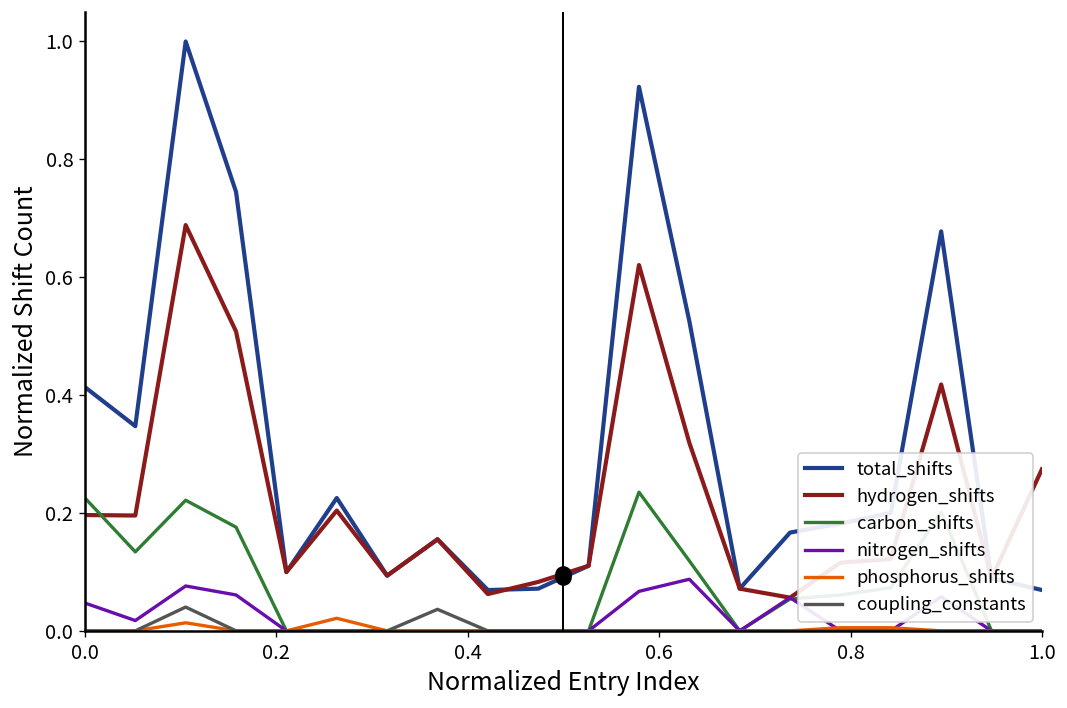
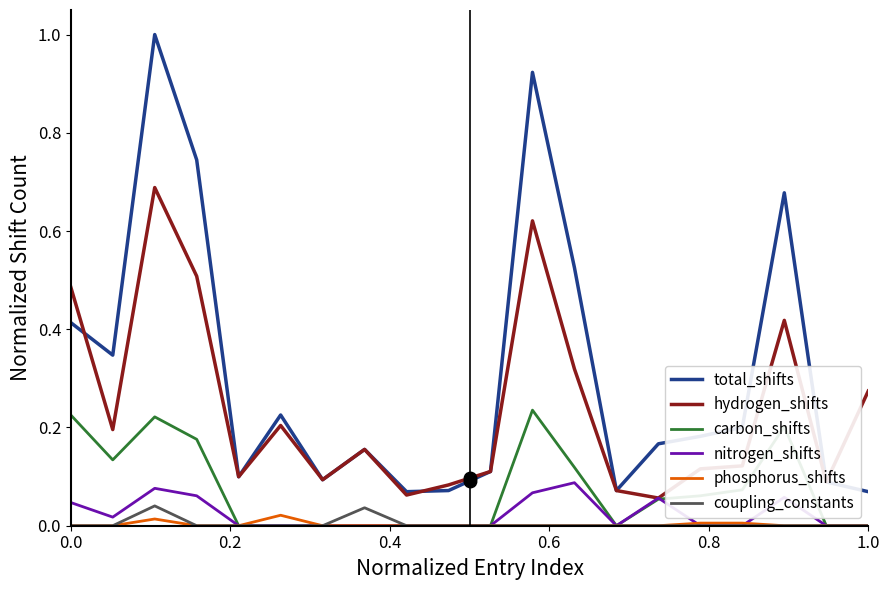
  {
    "total_shifts": {
      "0.0": 0.41,
      "1.0": 0.07
    },
    "hydrogen_shifts": {
-     "0.0": 0.20,
+     "0.0": 0.49,
      "1.0": 0.27
    },
    "carbon_shifts": {
      "0.0": 0.23
    },
    "nitrogen_shifts": {
      "0.0": 0.05
    }
  }
